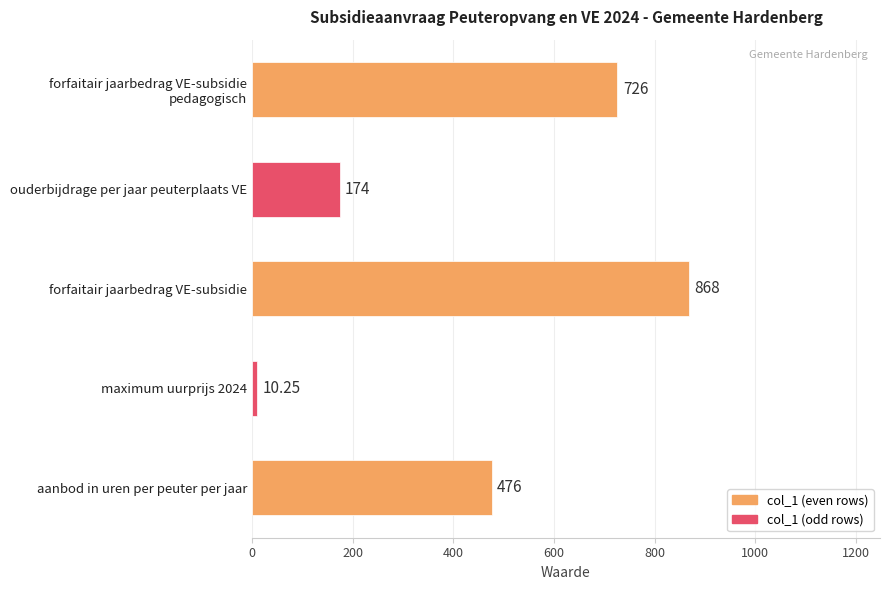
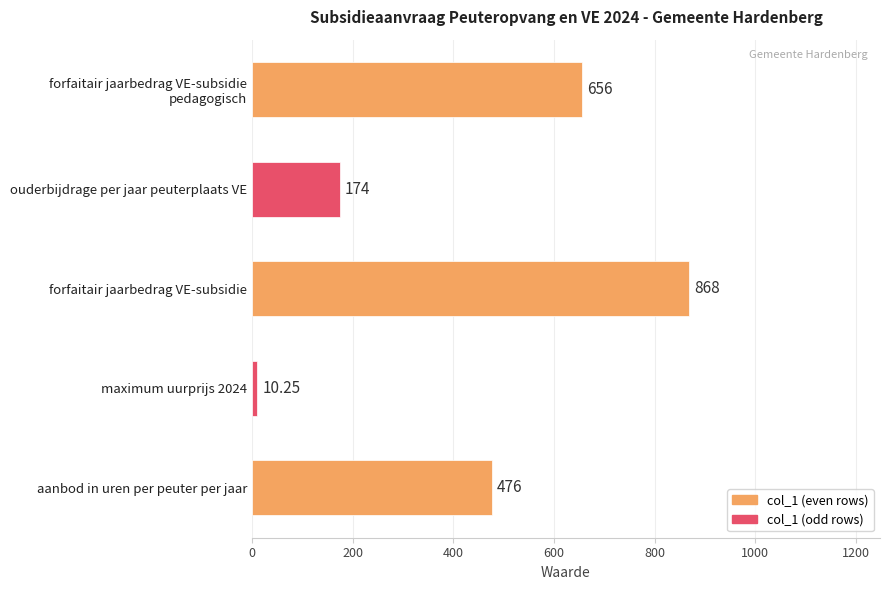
  {
-   "forfaitair jaarbedrag VE-subsidie pedagogisch": 726,
+   "forfaitair jaarbedrag VE-subsidie pedagogisch": 656,
    "ouderbijdrage per jaar peuterplaats VE": 174,
    "forfaitair jaarbedrag VE-subsidie": 868,
    "maximum uurprijs 2024": 10.25,
    "aanbod in uren per peuter per jaar": 476
  }
